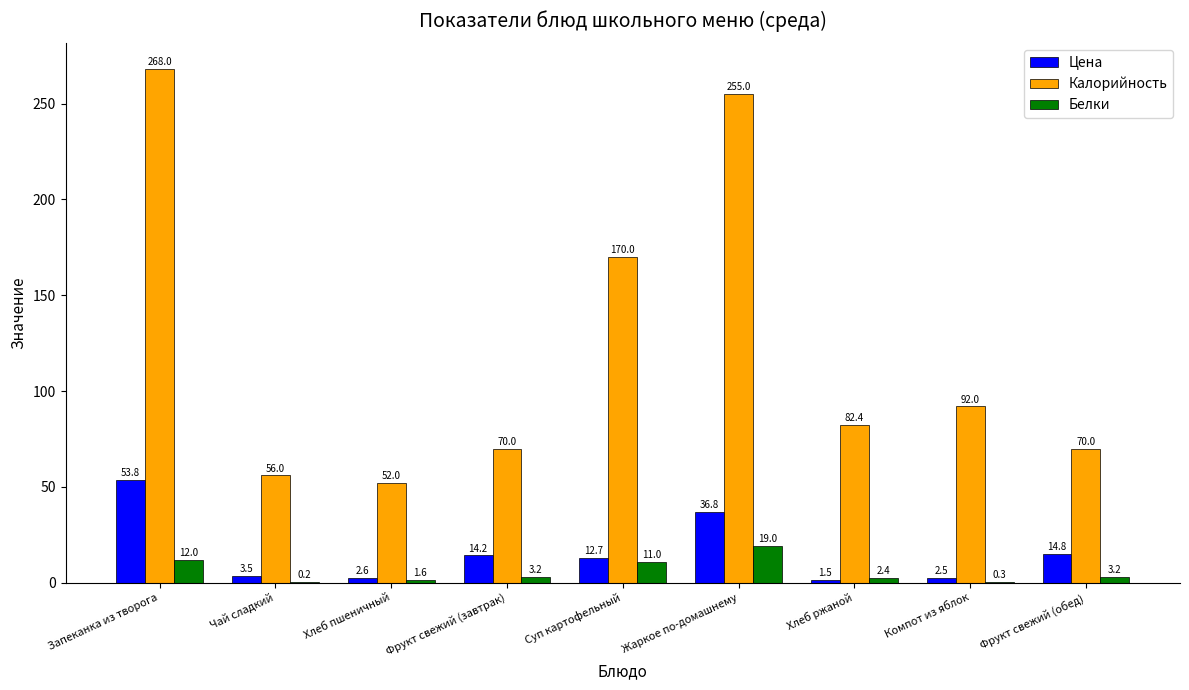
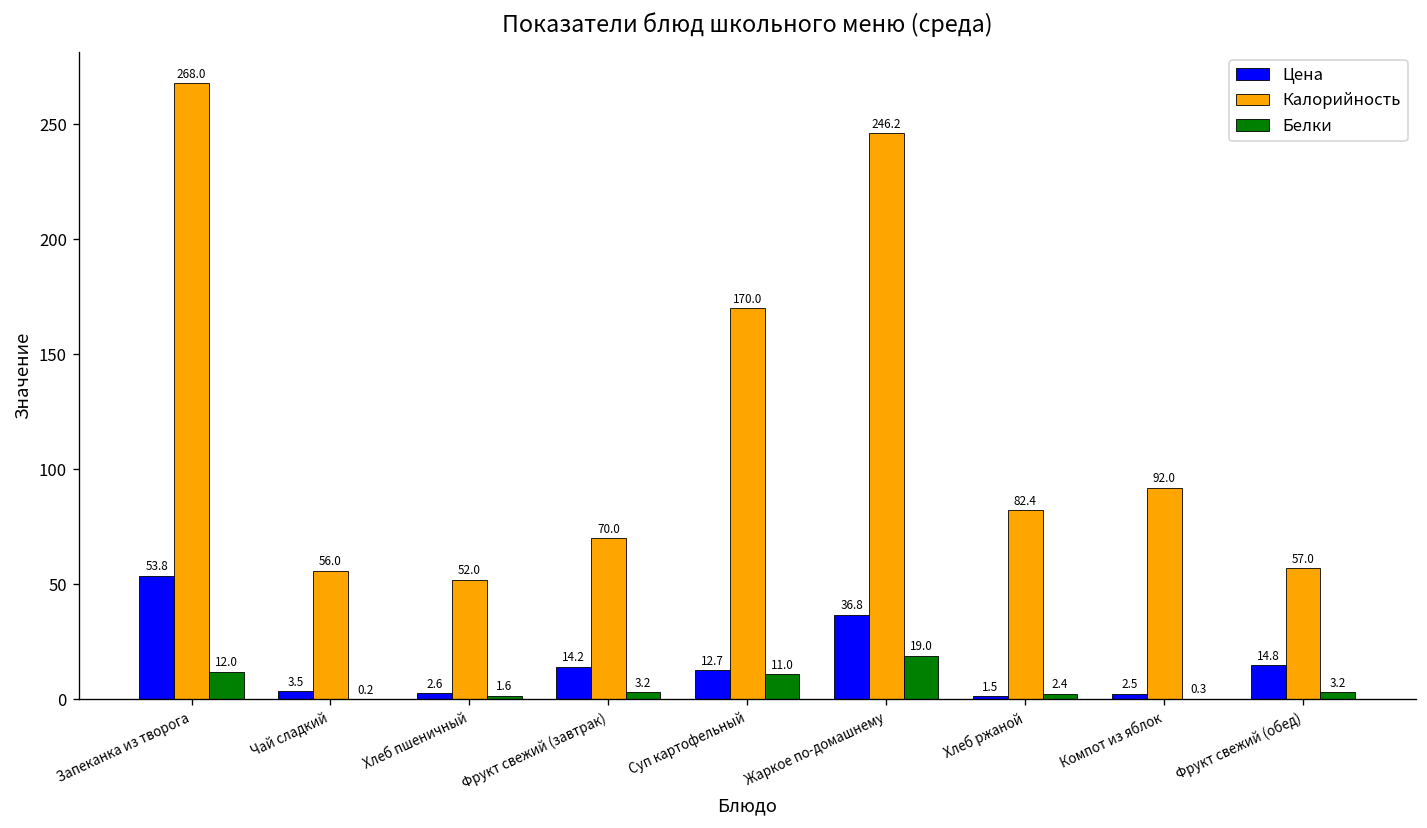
  {
    "Цена": {
      "Запеканка из творога": 53.8,
      "Чай сладкий": 3.5,
      "Хлеб пшеничный": 2.6,
      "Фрукт свежий (завтрак)": 14.2,
      "Суп картофельный": 12.7,
      "Жаркое по-домашнему": 36.8,
      "Хлеб ржаной": 1.5,
      "Компот из яблок": 2.5,
      "Фрукт свежий (обед)": 14.8
    },
    "Калорийность": {
      "Запеканка из творога": 268.0,
      "Чай сладкий": 56.0,
      "Хлеб пшеничный": 52.0,
      "Фрукт свежий (завтрак)": 70.0,
      "Суп картофельный": 170.0,
-     "Жаркое по-домашнему": 255.0,
+     "Жаркое по-домашнему": 246.2,
      "Хлеб ржаной": 82.4,
      "Компот из яблок": 92.0,
-     "Фрукт свежий (обед)": 70.0
+     "Фрукт свежий (обед)": 57.0
    },
    "Белки": {
      "Запеканка из творога": 12.0,
      "Чай сладкий": 0.2,
      "Хлеб пшеничный": 1.6,
      "Фрукт свежий (завтрак)": 3.2,
      "Суп картофельный": 11.0,
      "Жаркое по-домашнему": 19.0,
      "Хлеб ржаной": 2.4,
      "Компот из яблок": 0.3,
      "Фрукт свежий (обед)": 3.2
    }
  }
